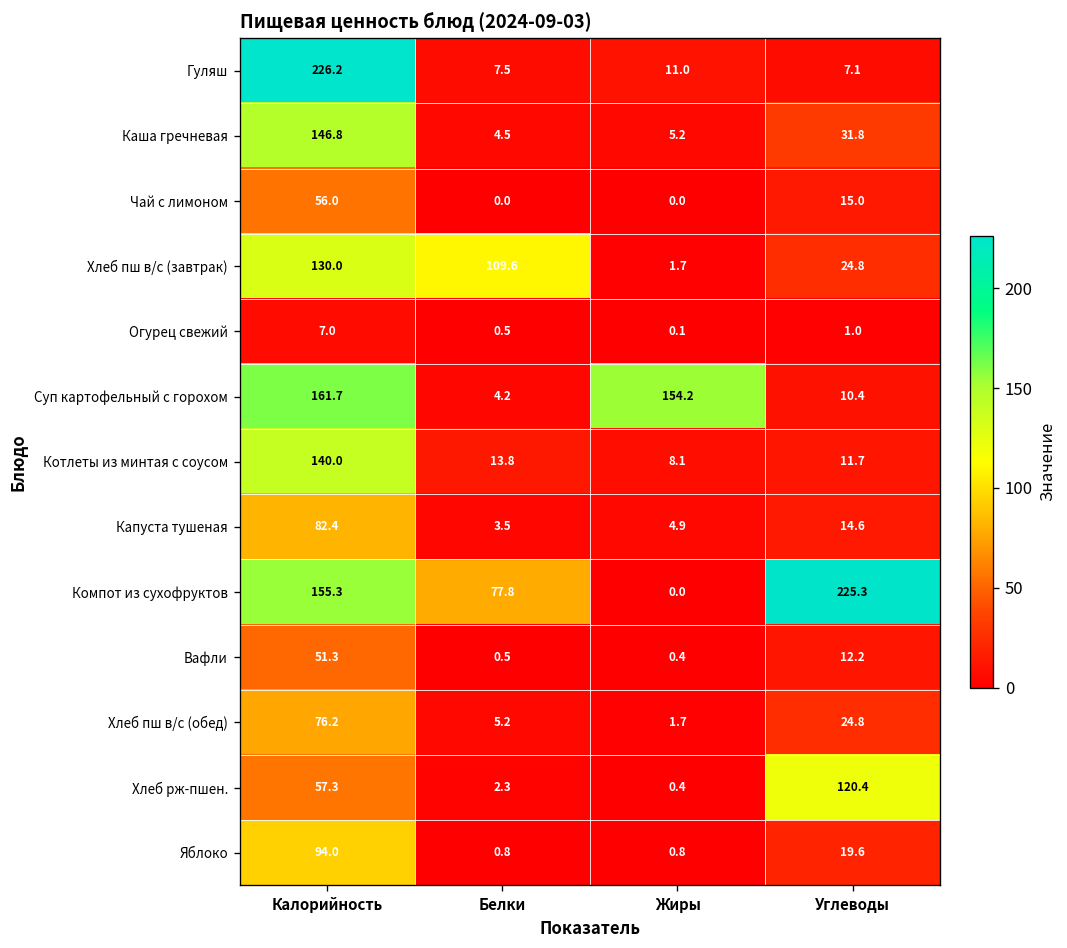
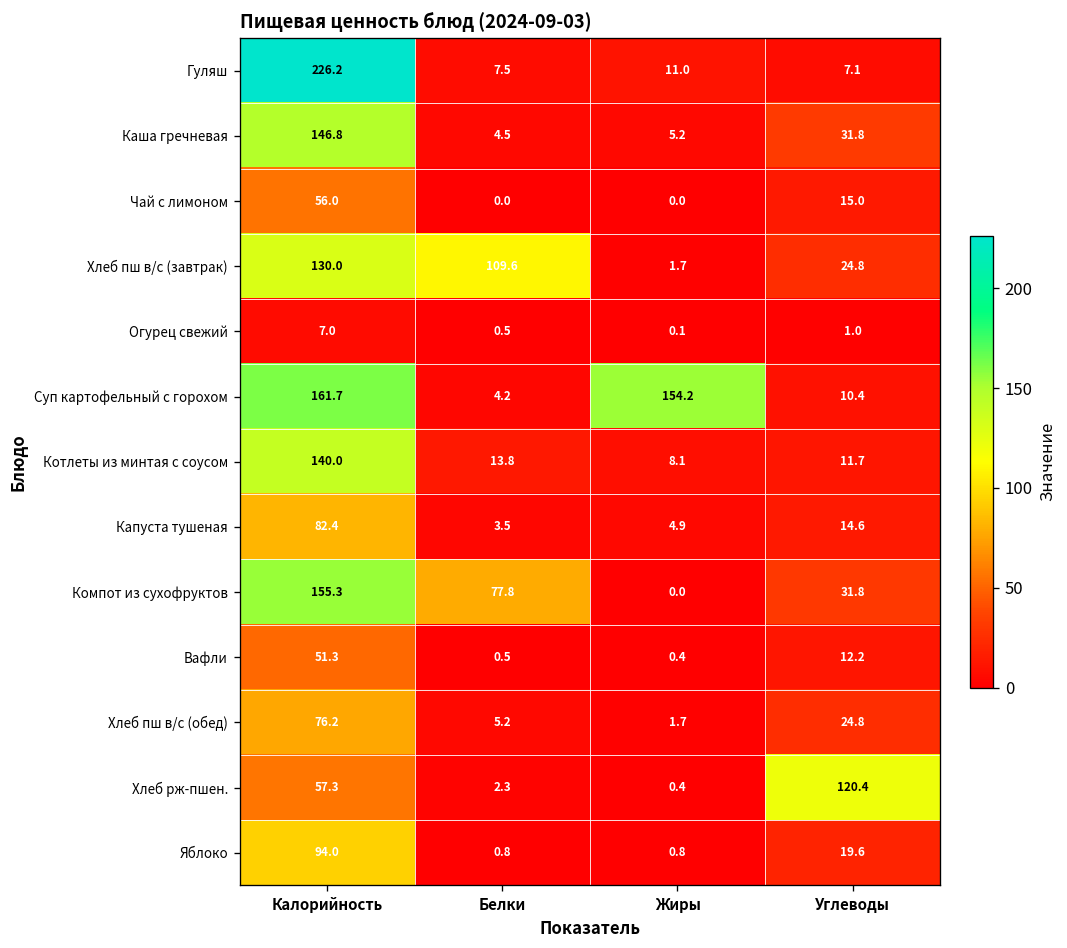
  {
    "Гуляш": {
      "Калорийность": 226.2,
      "Белки": 7.5,
      "Жиры": 11.0,
      "Углеводы": 7.1
    },
    "Каша гречневая": {
      "Калорийность": 146.8,
      "Белки": 4.5,
      "Жиры": 5.2,
      "Углеводы": 31.8
    },
    "Чай с лимоном": {
      "Калорийность": 56.0,
      "Белки": 0.0,
      "Жиры": 0.0,
      "Углеводы": 15.0
    },
    "Хлеб пш в/с (завтрак)": {
      "Калорийность": 130.0,
      "Белки": 109.6,
      "Жиры": 1.7,
      "Углеводы": 24.8
    },
    "Огурец свежий": {
      "Калорийность": 7.0,
      "Белки": 0.5,
      "Жиры": 0.1,
      "Углеводы": 1.0
    },
    "Суп картофельный с горохом": {
      "Калорийность": 161.7,
      "Белки": 4.2,
      "Жиры": 154.2,
      "Углеводы": 10.4
    },
    "Котлеты из минтая с соусом": {
      "Калорийность": 140.0,
      "Белки": 13.8,
      "Жиры": 8.1,
      "Углеводы": 11.7
    },
    "Капуста тушеная": {
      "Калорийность": 82.4,
      "Белки": 3.5,
      "Жиры": 4.9,
      "Углеводы": 14.6
    },
    "Компот из сухофруктов": {
      "Калорийность": 155.3,
      "Белки": 77.8,
      "Жиры": 0.0,
-     "Углеводы": 225.3
+     "Углеводы": 31.8
    },
    "Вафли": {
      "Калорийность": 51.3,
      "Белки": 0.5,
      "Жиры": 0.4,
      "Углеводы": 12.2
    },
    "Хлеб пш в/с (обед)": {
      "Калорийность": 76.2,
      "Белки": 5.2,
      "Жиры": 1.7,
      "Углеводы": 24.8
    },
    "Хлеб рж-пшен.": {
      "Калорийность": 57.3,
      "Белки": 2.3,
      "Жиры": 0.4,
      "Углеводы": 120.4
    },
    "Яблоко": {
      "Калорийность": 94.0,
      "Белки": 0.8,
      "Жиры": 0.8,
      "Углеводы": 19.6
    }
  }
